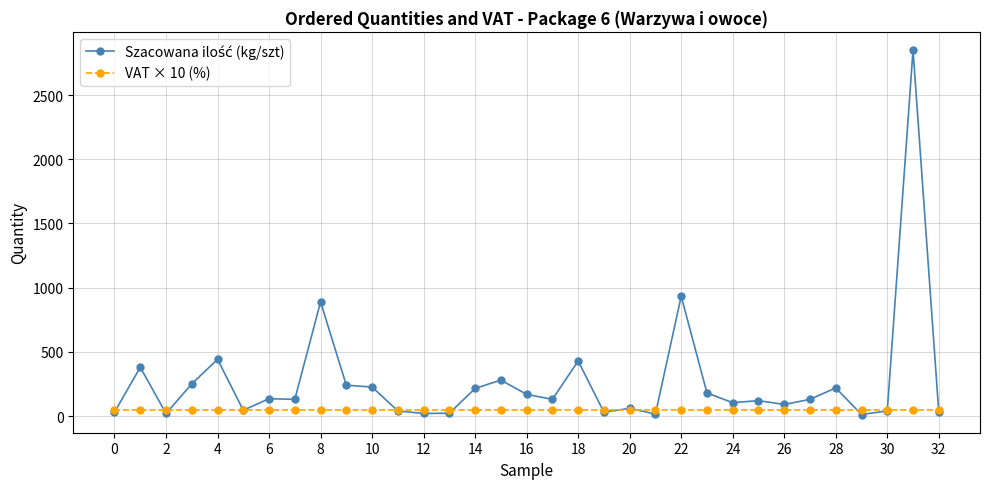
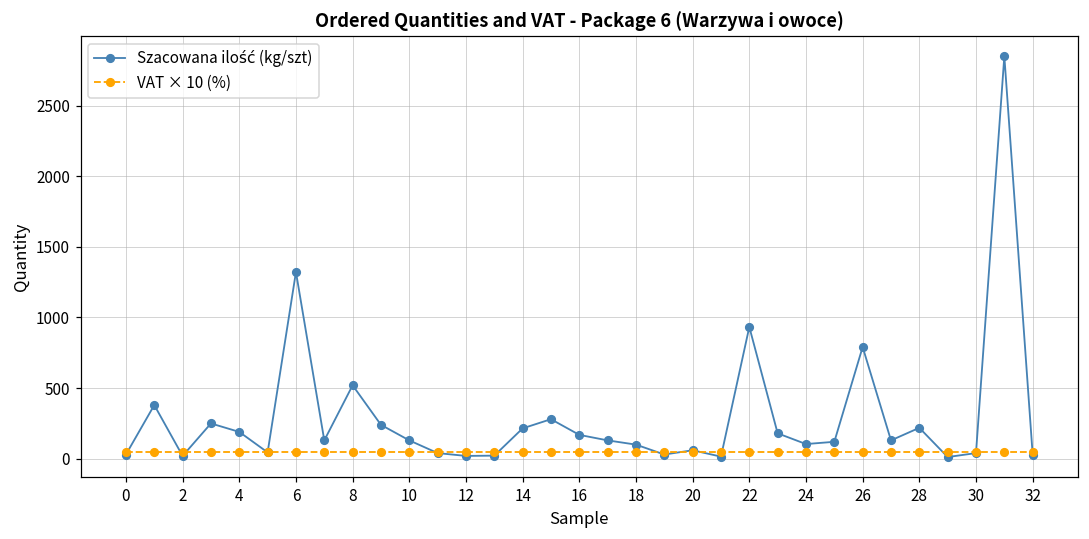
  {
    "Szacowana ilość (kg/szt)": {
      "0": 30,
      "2": 20,
-     "4": 440,
-     "6": 140,
-     "8": 890,
-     "10": 230,
+     "4": 190,
+     "6": 1320,
+     "8": 520,
+     "10": 130,
      "12": 20,
      "14": 220,
      "16": 170,
-     "18": 430,
+     "18": 100,
      "22": 930,
      "24": 100,
-     "26": 90,
+     "26": 790,
      "28": 220,
      "32": 30
    },
    "VAT × 10 (%)": {
      "0": 50,
      "2": 50,
      "4": 50,
      "6": 50,
      "8": 50,
      "10": 50,
      "12": 50,
      "14": 50,
      "16": 50,
      "18": 50,
      "22": 50,
      "24": 50,
      "26": 50,
      "28": 50,
      "32": 50
    }
  }
